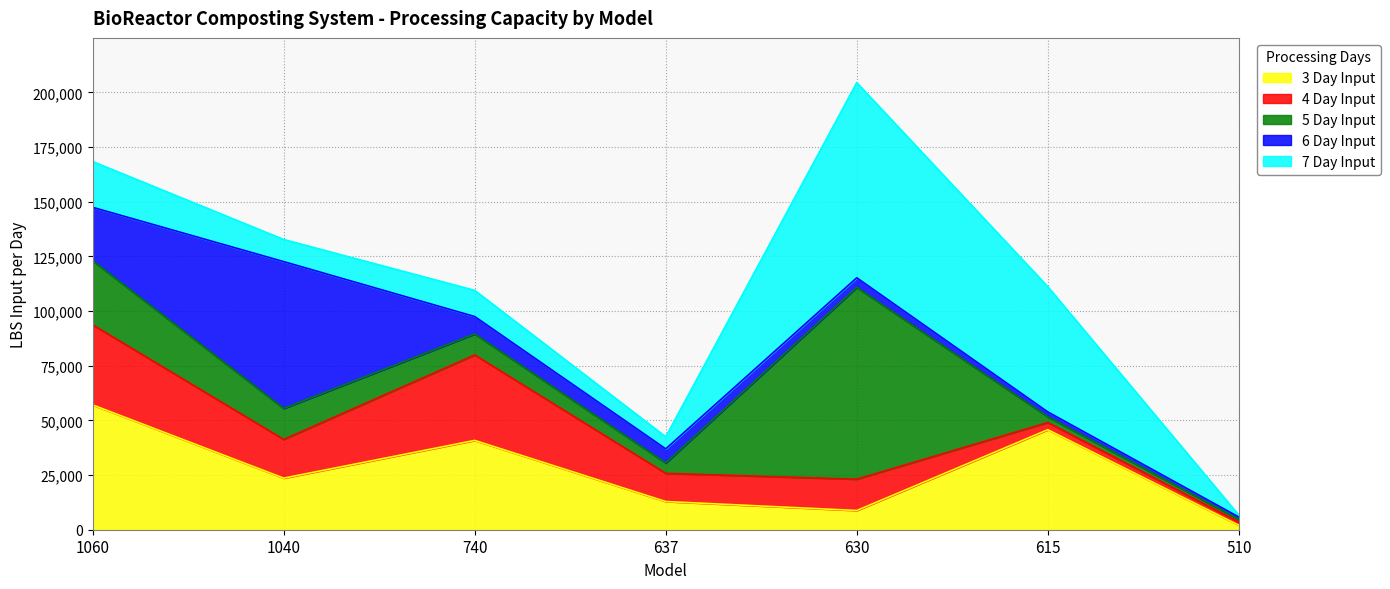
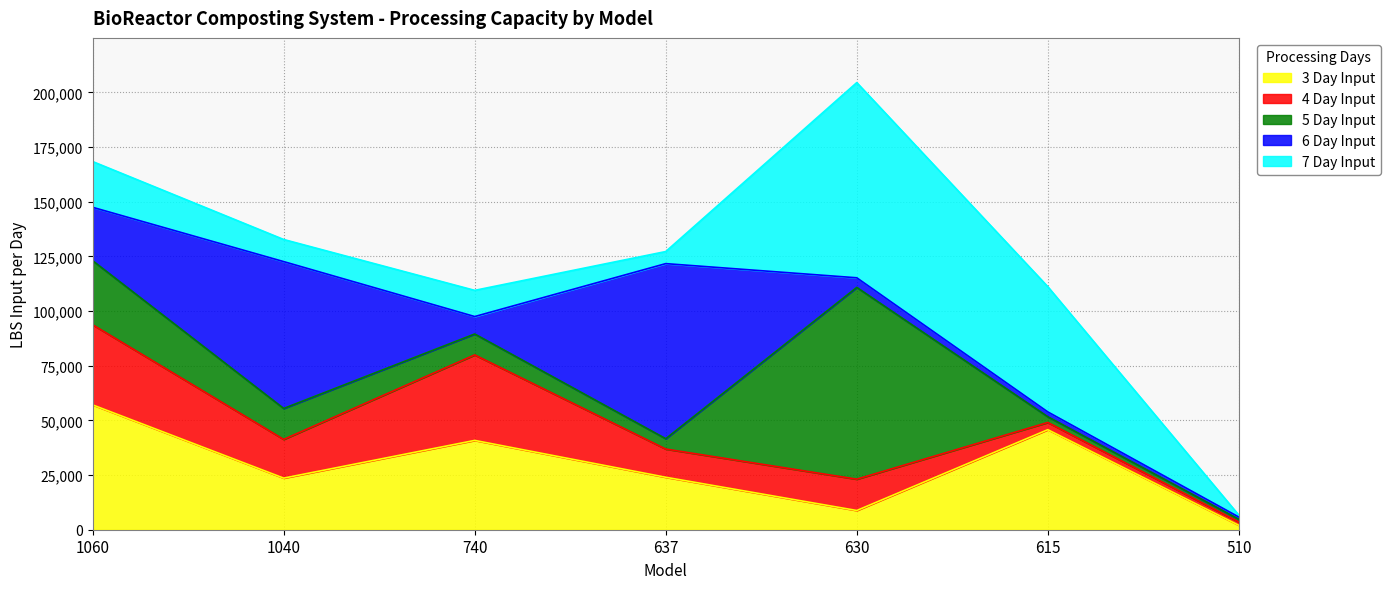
  {
    "3 Day Input": {
      "1060": "57,000",
      "1040": "24,000",
      "740": "41,000",
-     "637": "13,000",
+     "637": "24,000",
      "630": "9,000",
      "615": "46,000",
      "510": "2,000"
    },
    "4 Day Input": {
      "1060": "37,000",
      "1040": "18,000",
      "740": "39,000",
      "637": "13,000",
      "630": "14,000",
      "615": "3,000",
      "510": "2,000"
    },
    "5 Day Input": {
      "1060": "29,000",
      "1040": "14,000",
      "740": "10,000",
      "637": "5,000",
      "630": "88,000",
      "615": "3,000"
    },
    "6 Day Input": {
      "1060": "24,000",
      "1040": "67,000",
      "740": "8,000",
-     "637": "6,000",
+     "637": "80,000",
      "630": "4,000",
      "615": "2,000"
    },
    "7 Day Input": {
      "1060": "21,000",
      "1040": "10,000",
      "740": "12,000",
      "637": "6,000",
      "630": "89,000",
      "615": "57,000"
    }
  }
